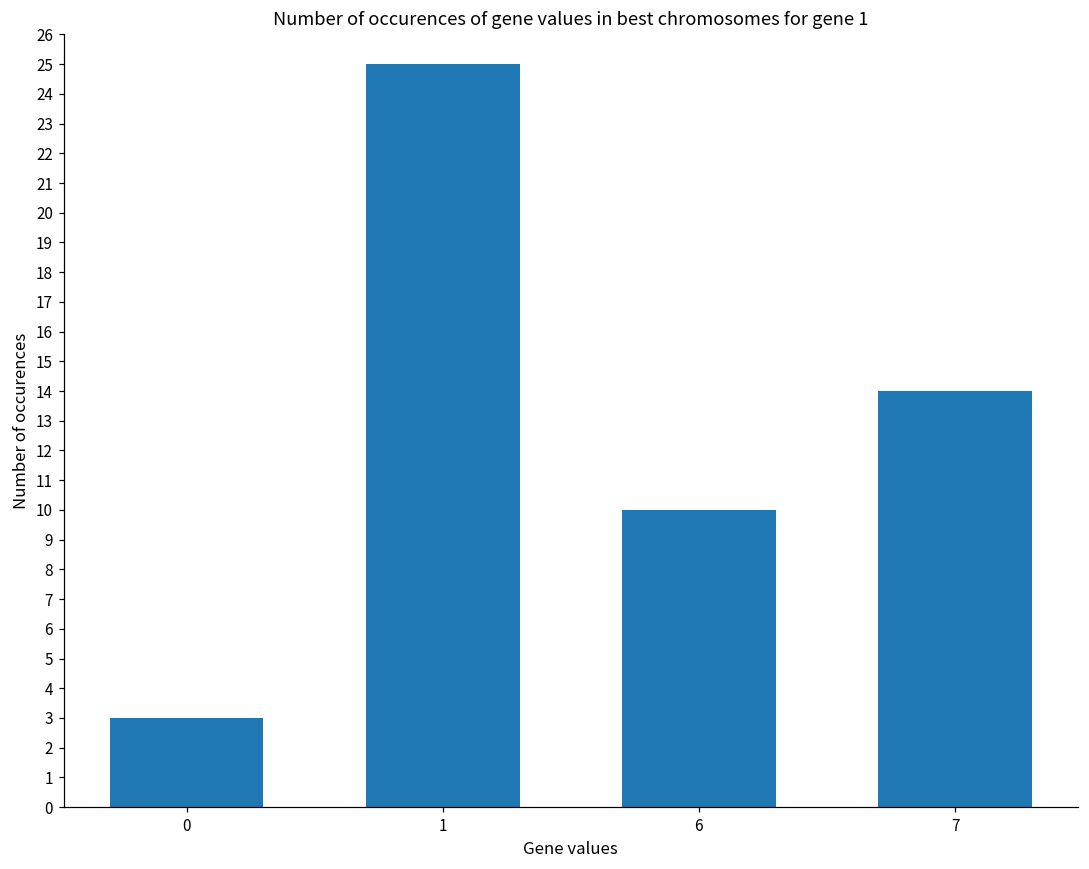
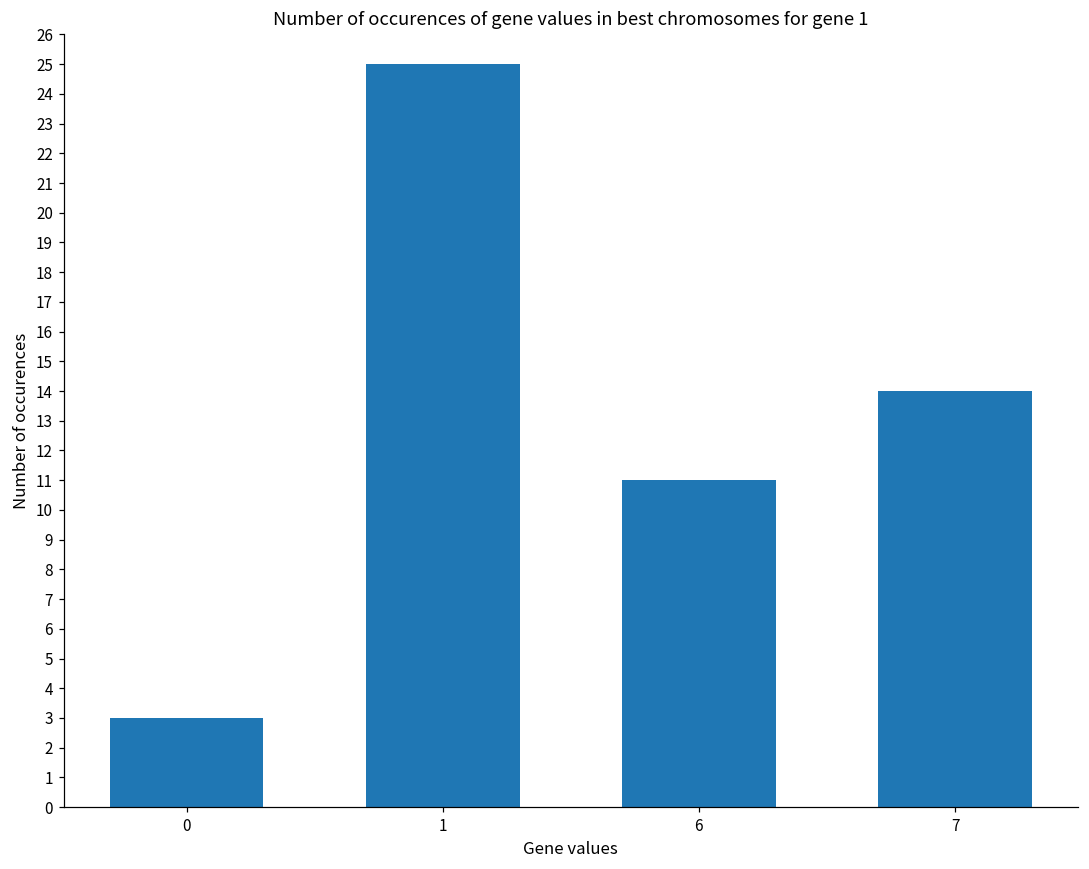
  {
    "0": 3,
    "1": 25,
-   "6": 10,
+   "6": 11,
    "7": 14
  }
